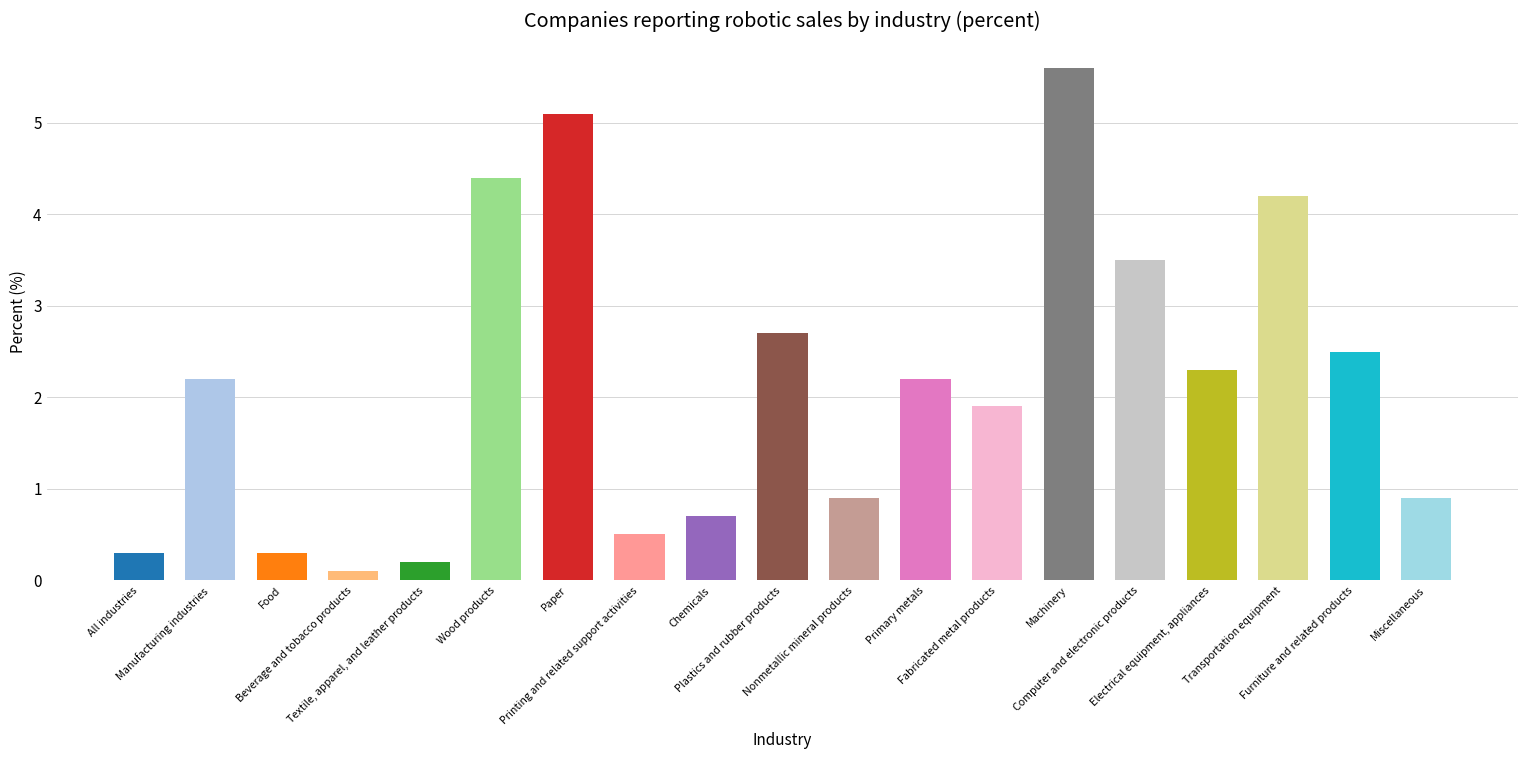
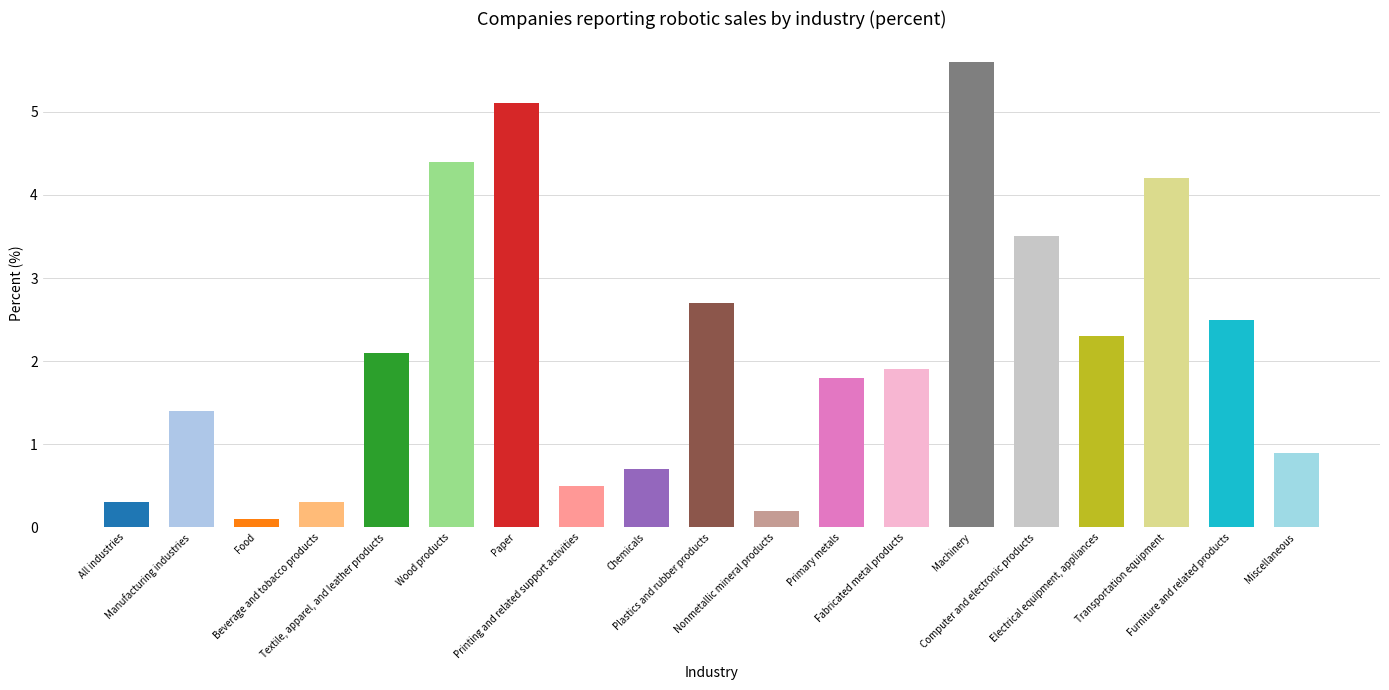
  {
    "All industries": 0.3,
-   "Manufacturing industries": 2.2,
-   "Food": 0.3,
-   "Beverage and tobacco products": 0.1,
-   "Textile, apparel, and leather products": 0.2,
+   "Manufacturing industries": 1.4,
+   "Food": 0.1,
+   "Beverage and tobacco products": 0.3,
+   "Textile, apparel, and leather products": 2.1,
    "Wood products": 4.4,
    "Paper": 5.1,
    "Printing and related support activities": 0.5,
    "Chemicals": 0.7,
    "Plastics and rubber products": 2.7,
-   "Nonmetallic mineral products": 0.9,
-   "Primary metals": 2.2,
+   "Nonmetallic mineral products": 0.2,
+   "Primary metals": 1.8,
    "Fabricated metal products": 1.9,
    "Machinery": 5.6,
    "Computer and electronic products": 3.5,
    "Electrical equipment, appliances": 2.3,
    "Transportation equipment": 4.2,
    "Furniture and related products": 2.5,
    "Miscellaneous": 0.9
  }
